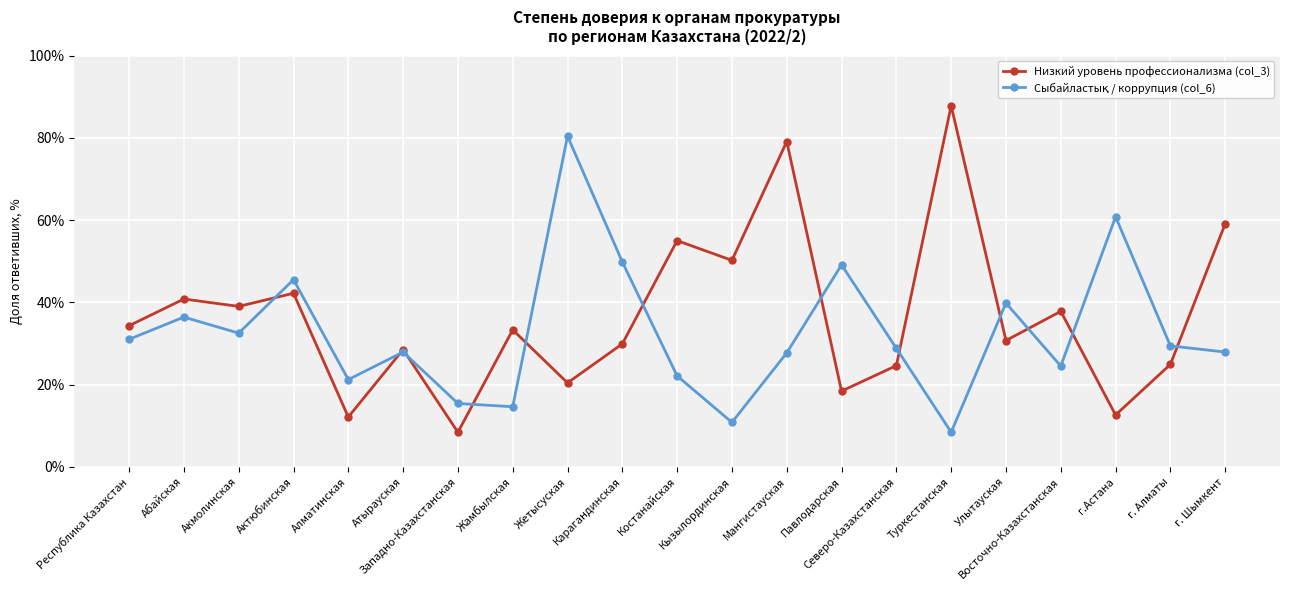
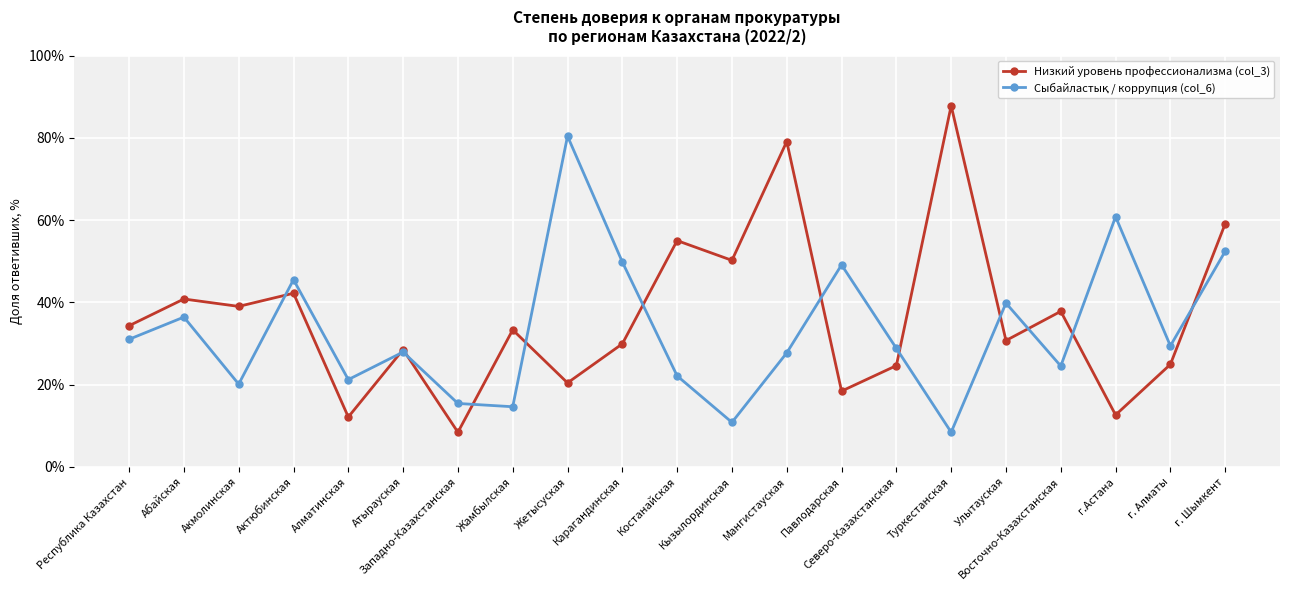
  {
    "Низкий уровень профессионализма (col_3)": {
      "Республика Казахстан": "34%",
      "Абайская": "41%",
      "Акмолинская": "39%",
      "Актюбинская": "42%",
      "Алматинская": "12%",
      "Западно-Казахстанская": "8%",
      "Жамбылская": "33%",
      "Жетысуская": "20%",
      "Карагандинская": "30%",
      "Костанайская": "55%",
      "Кызылординская": "50%",
      "Мангистауская": "79%",
      "Павлодарская": "18%",
      "Северо-Казахстанская": "25%",
      "Туркестанская": "88%",
      "Улытауская": "31%",
      "Восточно-Казахстанская": "38%",
      "г.Астана": "13%",
      "г. Алматы": "25%",
      "г. Шымкент": "59%"
    },
    "Сыбайластық / коррупция (col_6)": {
      "Республика Казахстан": "31%",
      "Абайская": "36%",
-     "Акмолинская": "33%",
+     "Акмолинская": "20%",
      "Актюбинская": "46%",
      "Алматинская": "21%",
      "Западно-Казахстанская": "15%",
      "Жамбылская": "15%",
      "Жетысуская": "80%",
      "Карагандинская": "50%",
      "Костанайская": "22%",
      "Кызылординская": "11%",
      "Мангистауская": "28%",
      "Павлодарская": "49%",
      "Северо-Казахстанская": "29%",
      "Туркестанская": "8%",
      "Улытауская": "40%",
      "Восточно-Казахстанская": "25%",
      "г.Астана": "61%",
      "г. Алматы": "29%",
-     "г. Шымкент": "28%"
+     "г. Шымкент": "52%"
    }
  }
